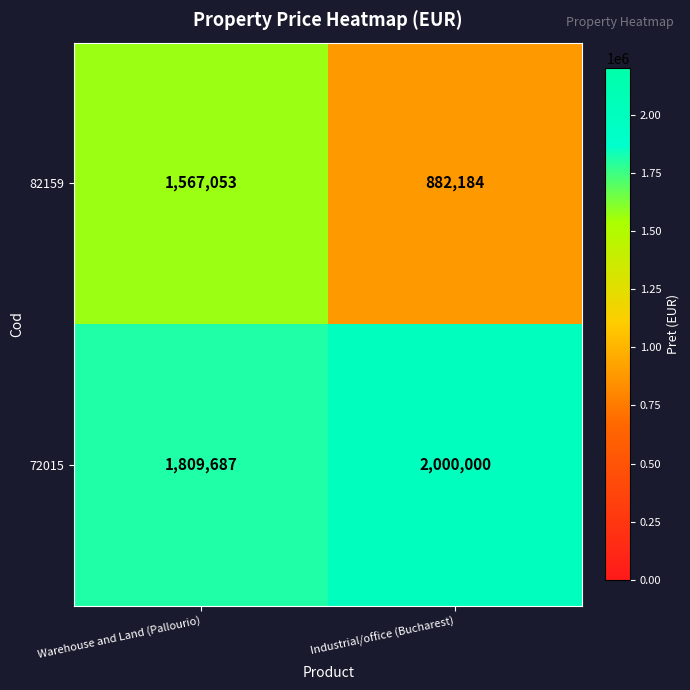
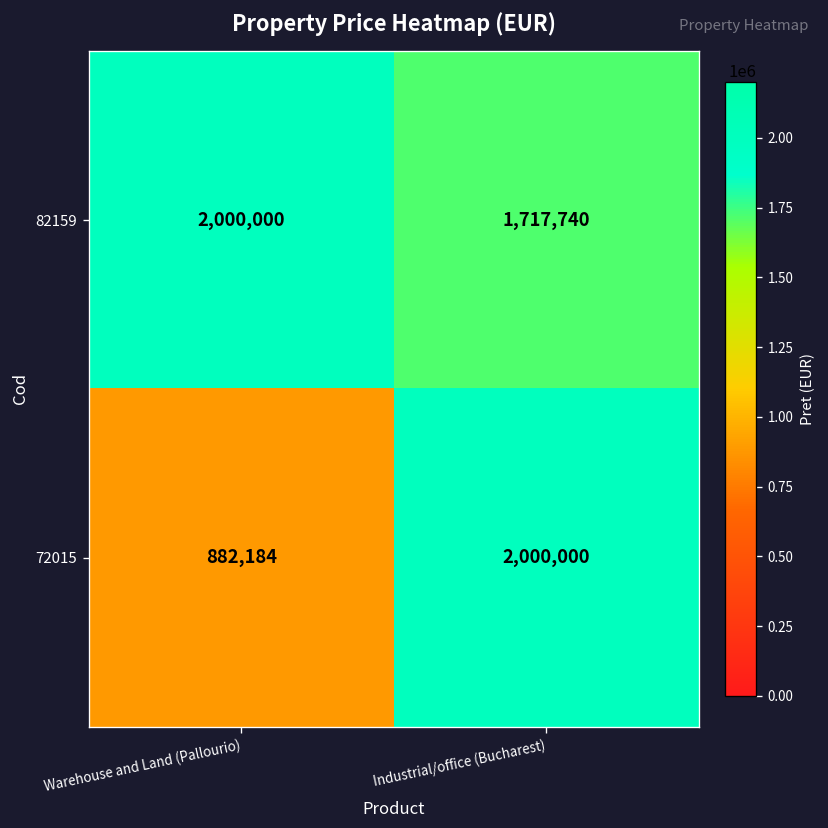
  {
    "82159": {
-     "Warehouse and Land (Pallourio)": "1,567,053",
-     "Industrial/office (Bucharest)": "882,184"
+     "Warehouse and Land (Pallourio)": "2,000,000",
+     "Industrial/office (Bucharest)": "1,717,740"
    },
    "72015": {
-     "Warehouse and Land (Pallourio)": "1,809,687",
+     "Warehouse and Land (Pallourio)": "882,184",
      "Industrial/office (Bucharest)": "2,000,000"
    }
  }
